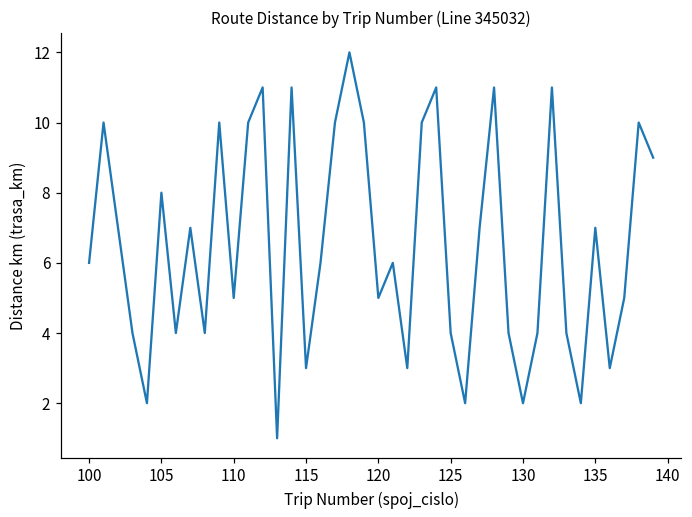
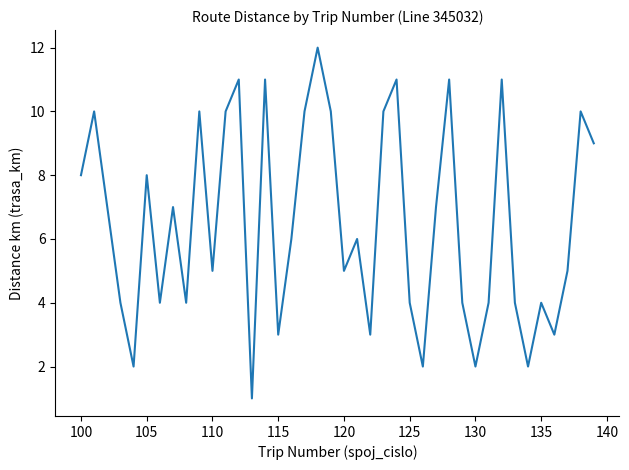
  {
-   "100": 6,
+   "100": 8,
    "105": 8,
    "110": 5,
    "115": 3,
    "120": 5,
    "125": 4,
    "130": 2,
-   "135": 7
+   "135": 4
  }
